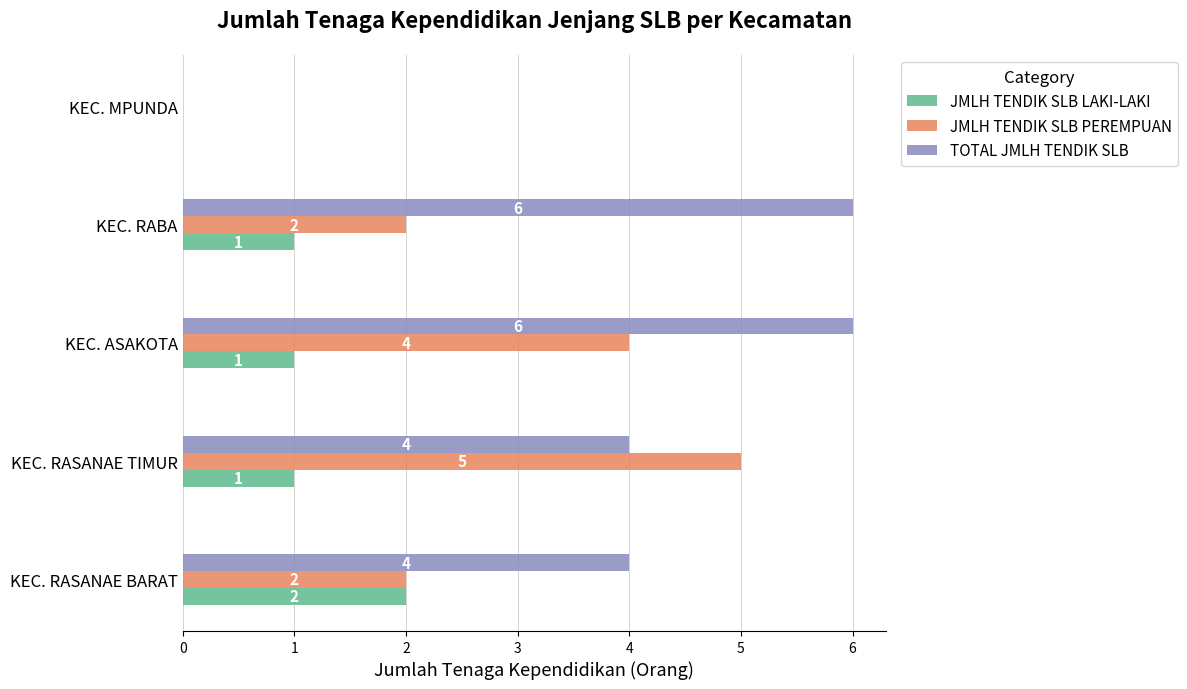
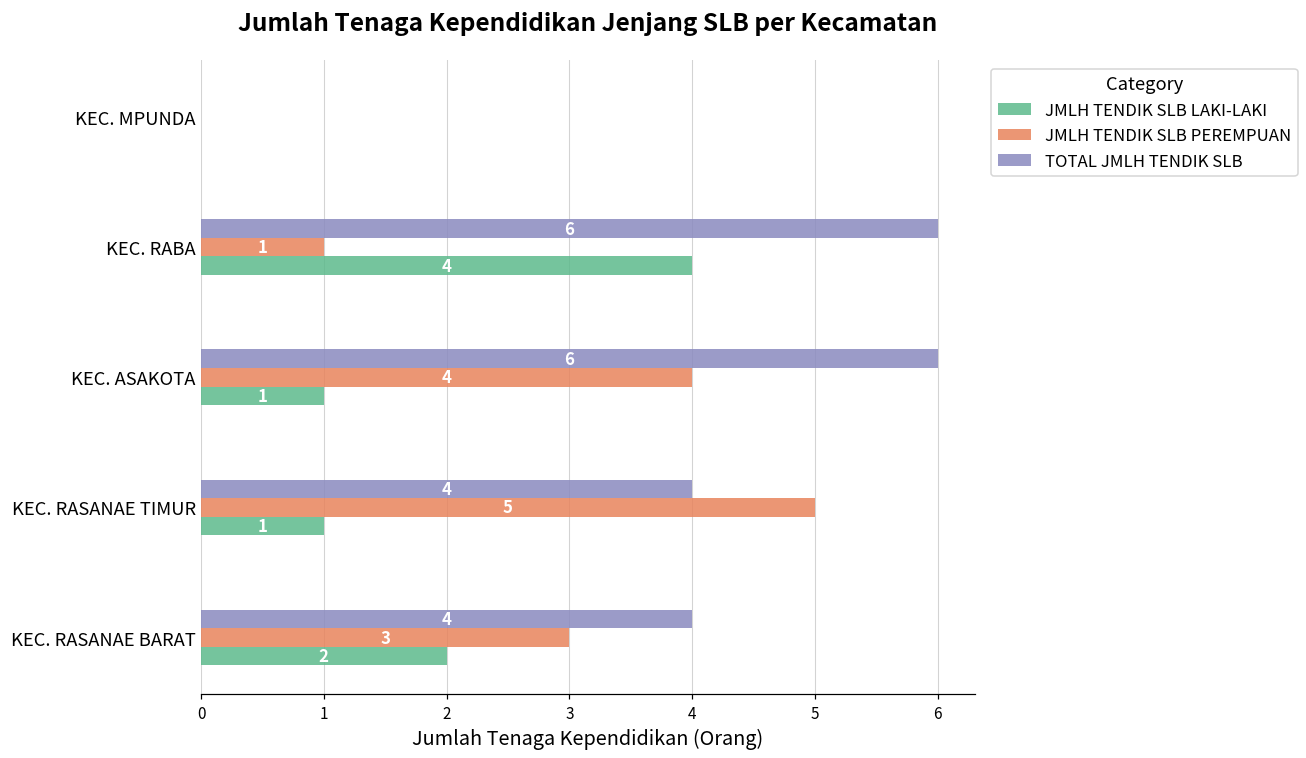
  {
    "JMLH TENDIK SLB LAKI-LAKI": {
-     "KEC. RABA": 1,
+     "KEC. RABA": 4,
      "KEC. ASAKOTA": 1,
      "KEC. RASANAE TIMUR": 1,
      "KEC. RASANAE BARAT": 2
    },
    "JMLH TENDIK SLB PEREMPUAN": {
-     "KEC. RABA": 2,
+     "KEC. RABA": 1,
      "KEC. ASAKOTA": 4,
      "KEC. RASANAE TIMUR": 5,
-     "KEC. RASANAE BARAT": 2
+     "KEC. RASANAE BARAT": 3
    },
    "TOTAL JMLH TENDIK SLB": {
      "KEC. RABA": 6,
      "KEC. ASAKOTA": 6,
      "KEC. RASANAE TIMUR": 4,
      "KEC. RASANAE BARAT": 4
    }
  }
